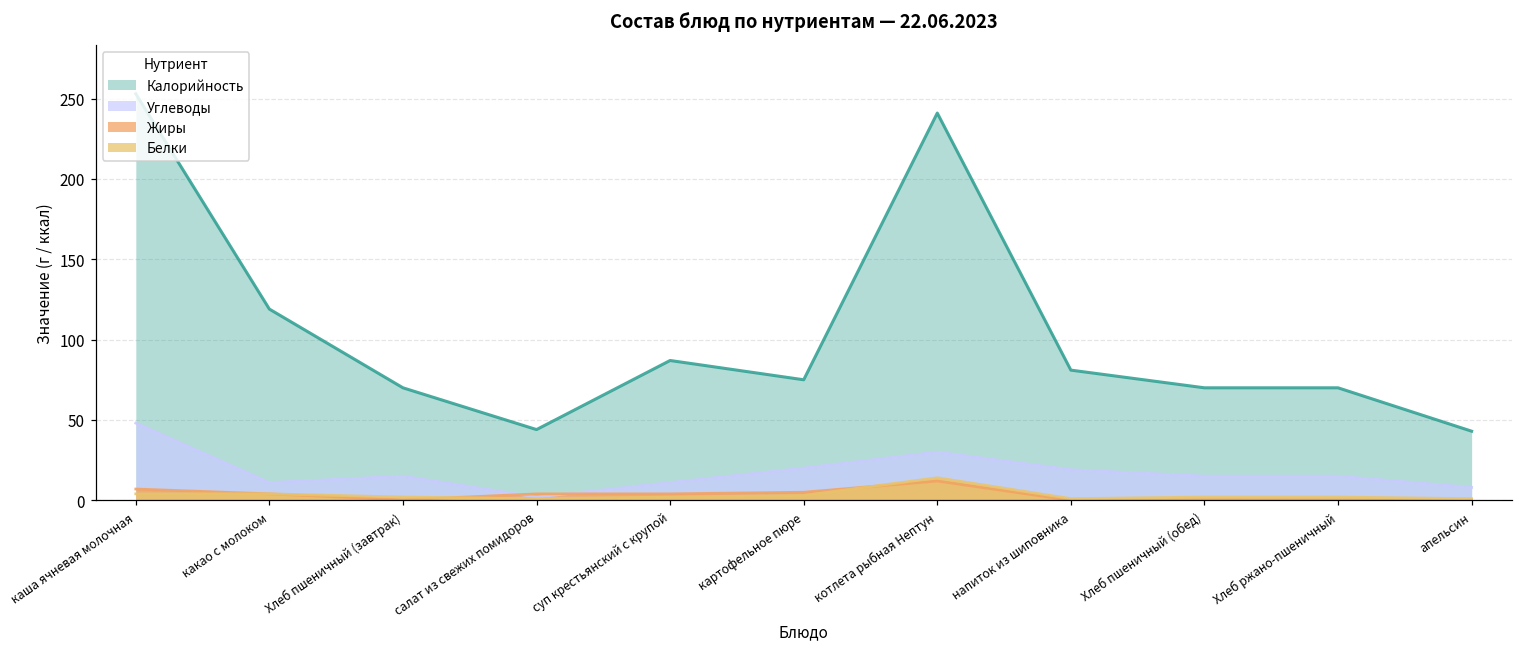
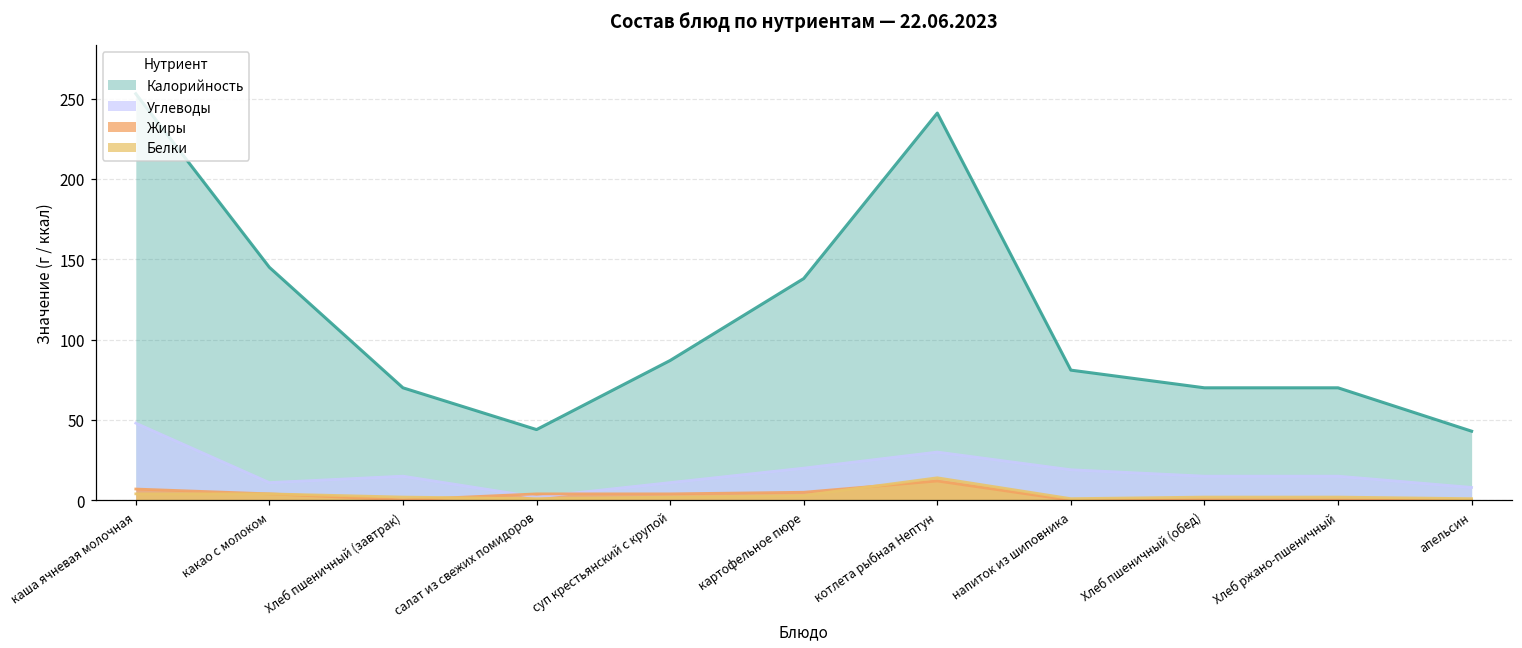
  {
    "Калорийность": {
-     "какао с молоком": 119,
+     "какао с молоком": 145,
      "Хлеб пшеничный (завтрак)": 70,
      "салат из свежих помидоров": 44,
      "суп крестьянский с крупой": 87,
-     "картофельное пюре": 75,
+     "картофельное пюре": 138,
      "котлета рыбная Нептун": 241,
      "напиток из шиповника": 81,
      "Хлеб пшеничный (обед)": 70,
      "Хлеб ржано-пшеничный": 70,
      "апельсин": 43
    },
    "Углеводы": {
      "каша ячневая молочная": 48,
      "какао с молоком": 11,
      "Хлеб пшеничный (завтрак)": 15,
      "суп крестьянский с крупой": 11,
      "картофельное пюре": 20,
      "котлета рыбная Нептун": 30,
      "напиток из шиповника": 19,
      "Хлеб пшеничный (обед)": 15,
      "Хлеб ржано-пшеничный": 15,
      "апельсин": 8
    }
  }
